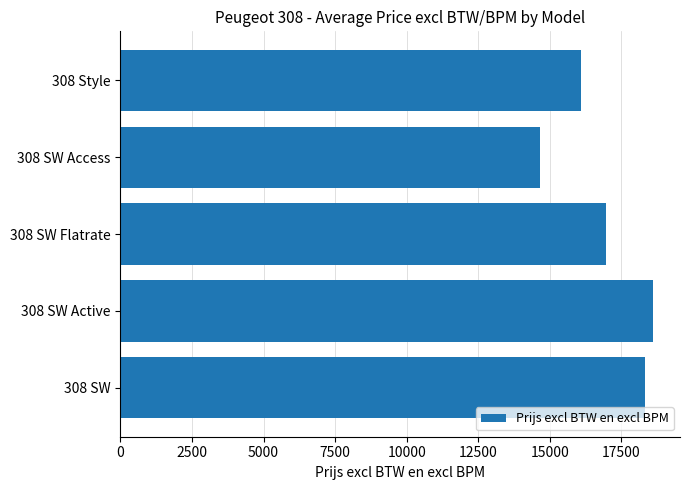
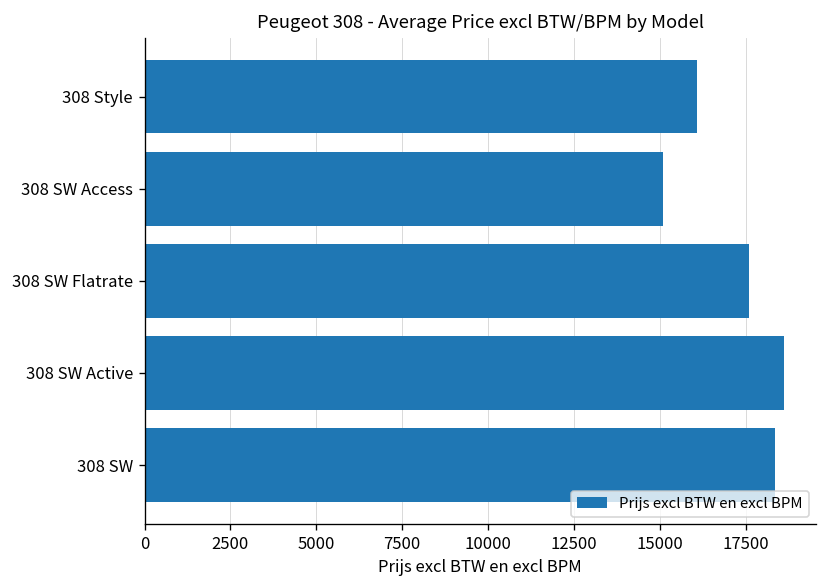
  {
    "308 Style": 16100,
-   "308 SW Access": 14700,
-   "308 SW Flatrate": 17000,
+   "308 SW Access": 15100,
+   "308 SW Flatrate": 17600,
    "308 SW Active": 18600,
    "308 SW": 18300
  }
